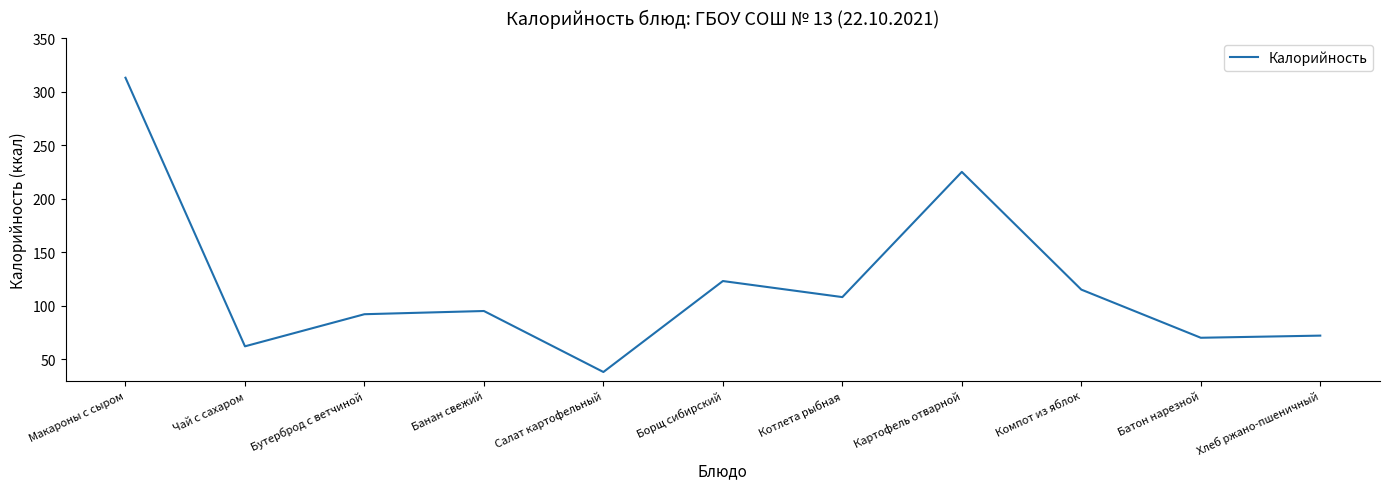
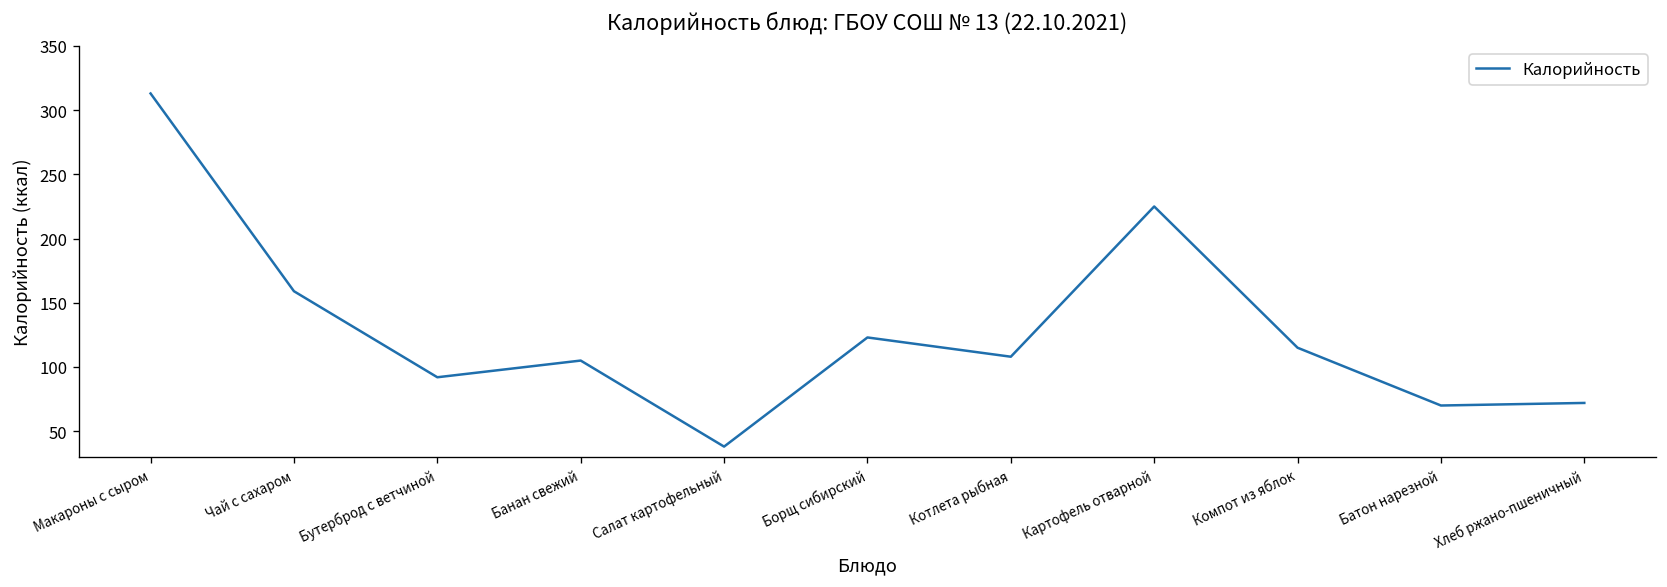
  {
    "Макароны с сыром": 313,
-   "Чай с сахаром": 62,
+   "Чай с сахаром": 159,
    "Бутерброд с ветчиной": 92,
-   "Банан свежий": 95,
+   "Банан свежий": 105,
    "Салат картофельный": 38,
    "Борщ сибирский": 123,
    "Котлета рыбная": 108,
    "Картофель отварной": 225,
    "Компот из яблок": 115,
    "Батон нарезной": 70,
    "Хлеб ржано-пшеничный": 72
  }
